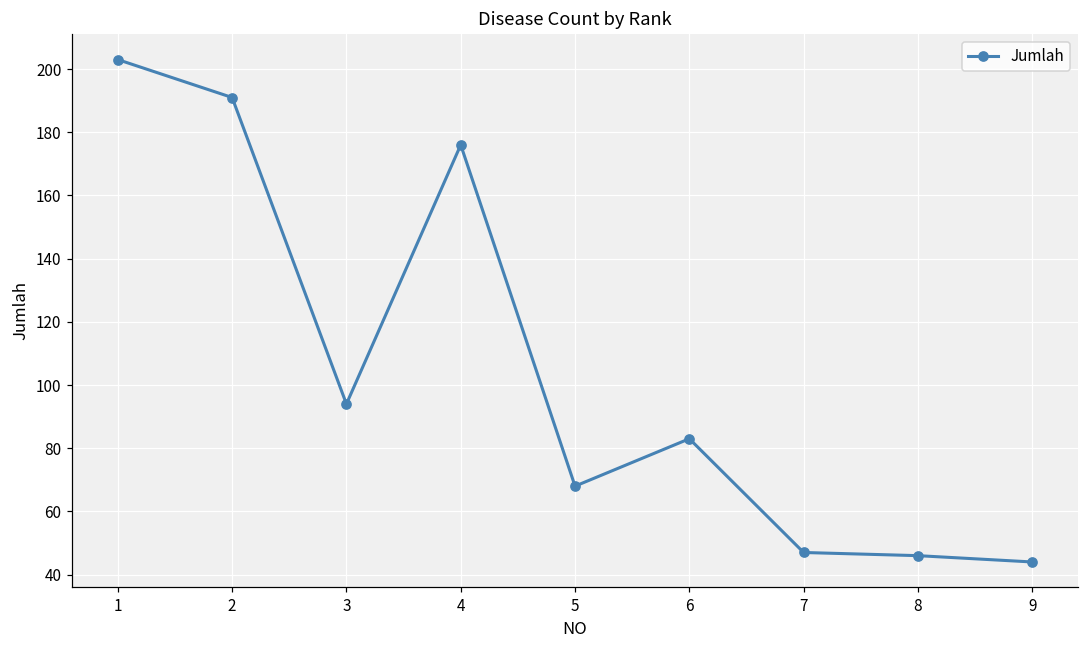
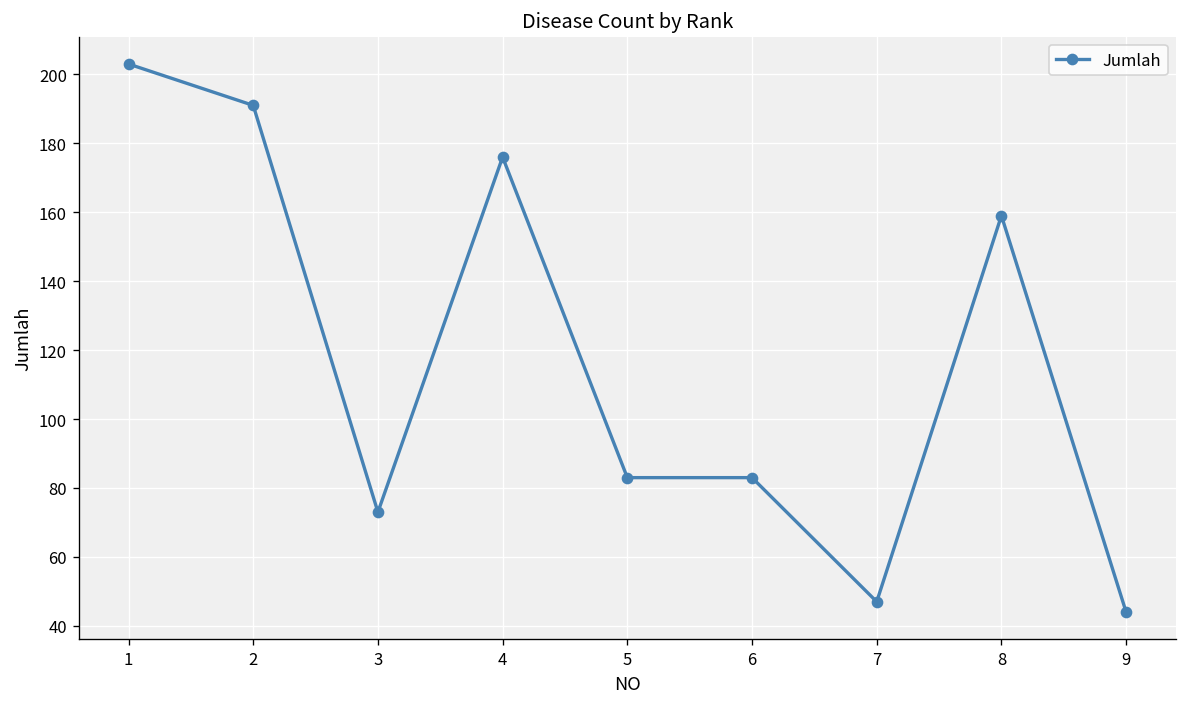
  {
    "1": 203,
    "2": 191,
-   "3": 94,
+   "3": 73,
    "4": 176,
-   "5": 68,
+   "5": 83,
    "6": 83,
    "7": 47,
-   "8": 46,
+   "8": 159,
    "9": 44
  }
